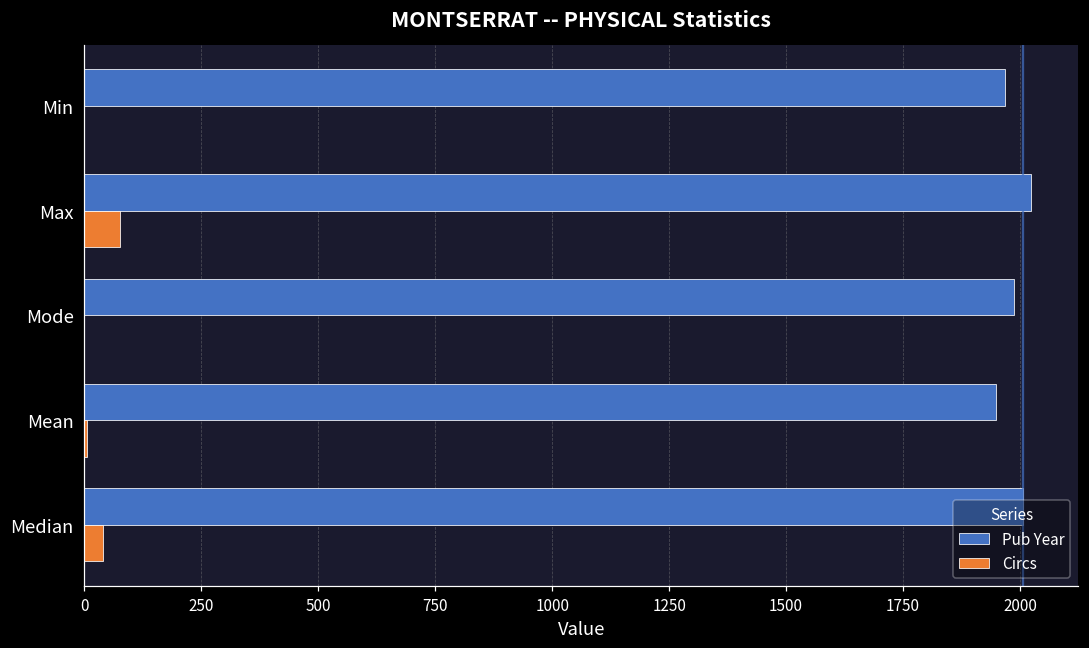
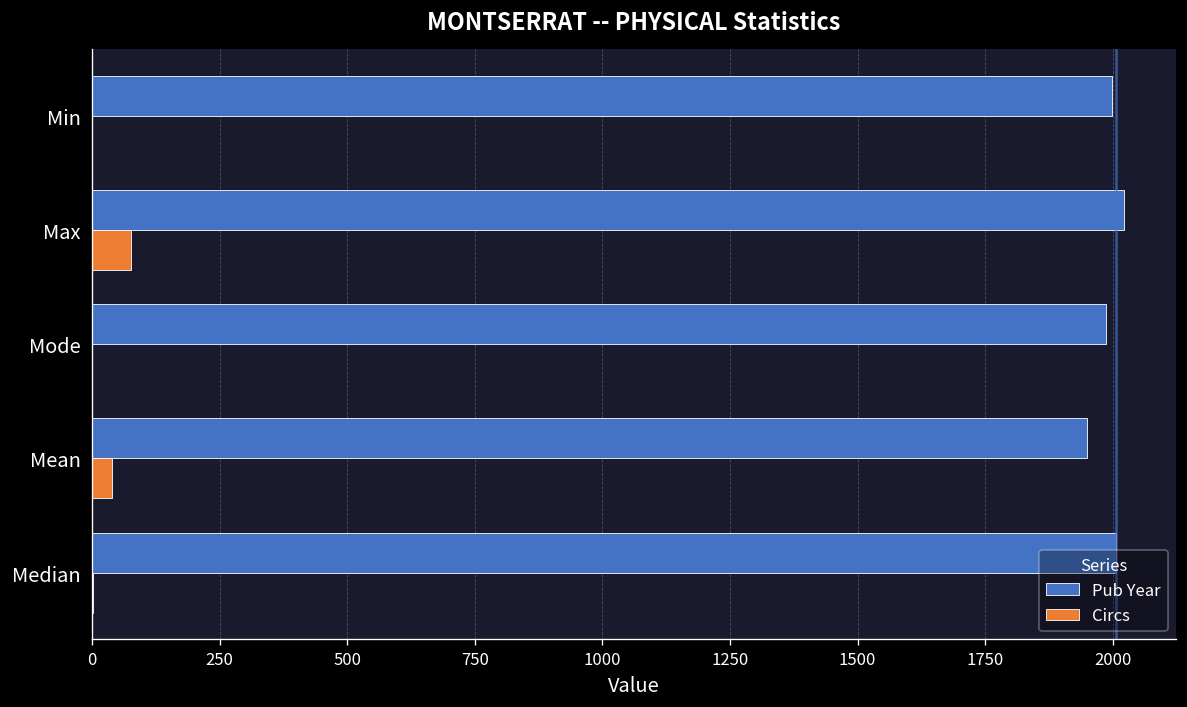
  {
    "Pub Year": {
-     "Min": 1970,
+     "Min": 2000,
      "Max": 2020,
      "Mode": 1990,
      "Mean": 1950
    },
    "Circs": {
      "Min": 0,
      "Max": 80,
      "Mode": 0,
-     "Mean": 10,
-     "Median": 40
+     "Mean": 40,
+     "Median": 0
    }
  }
